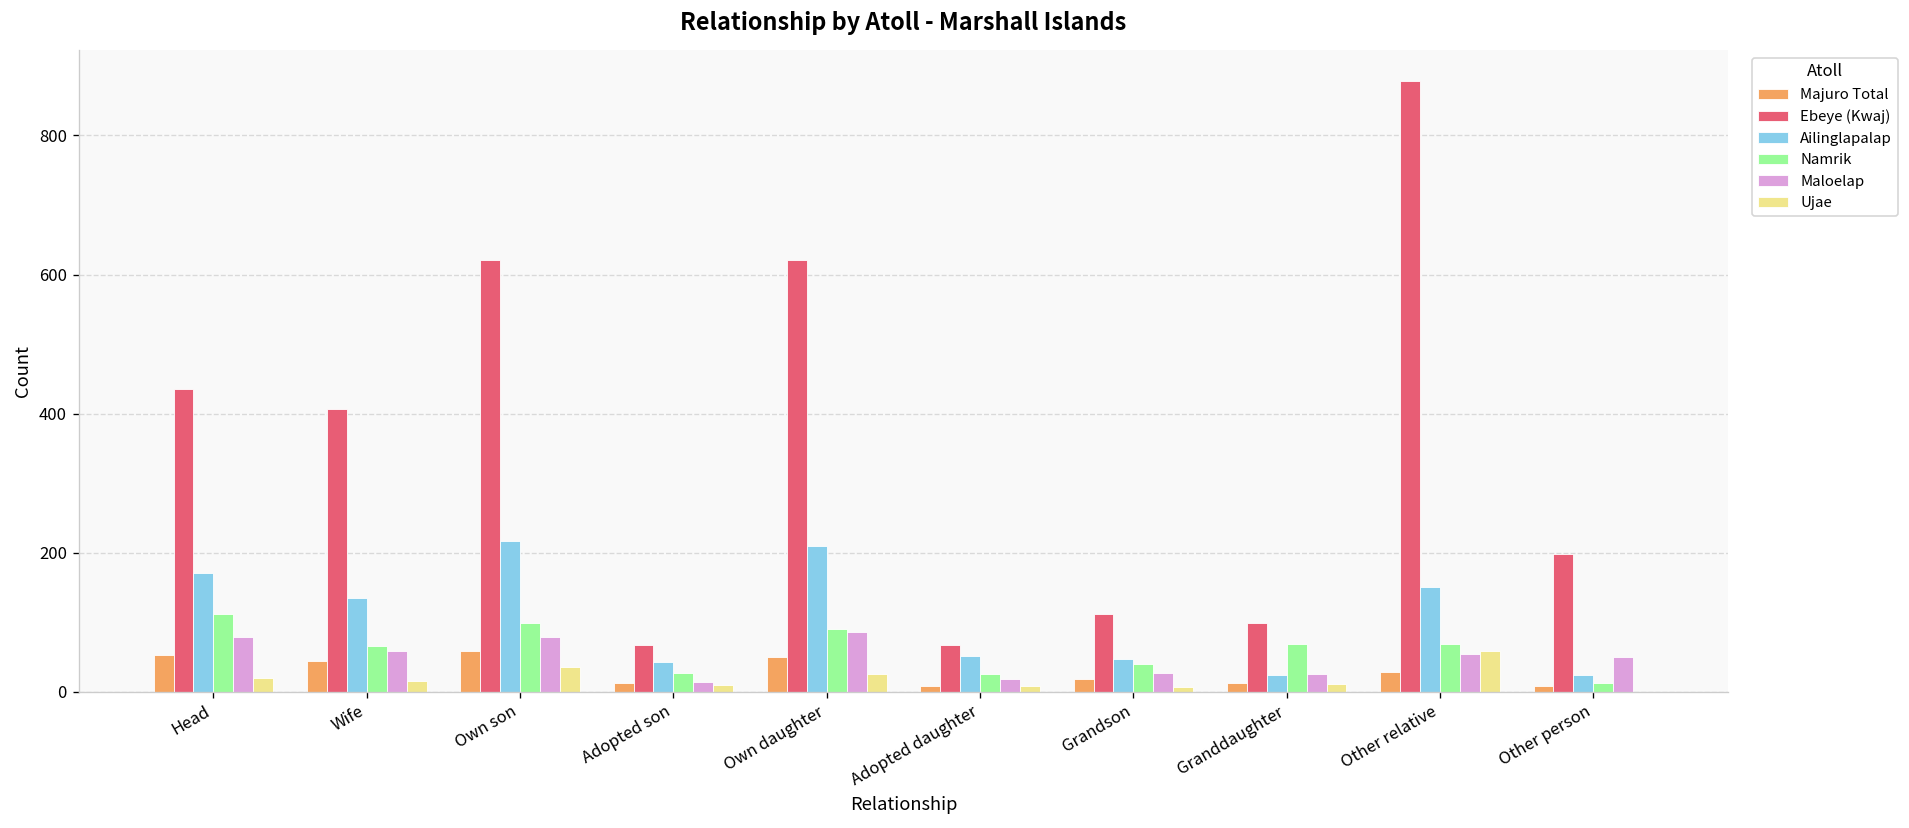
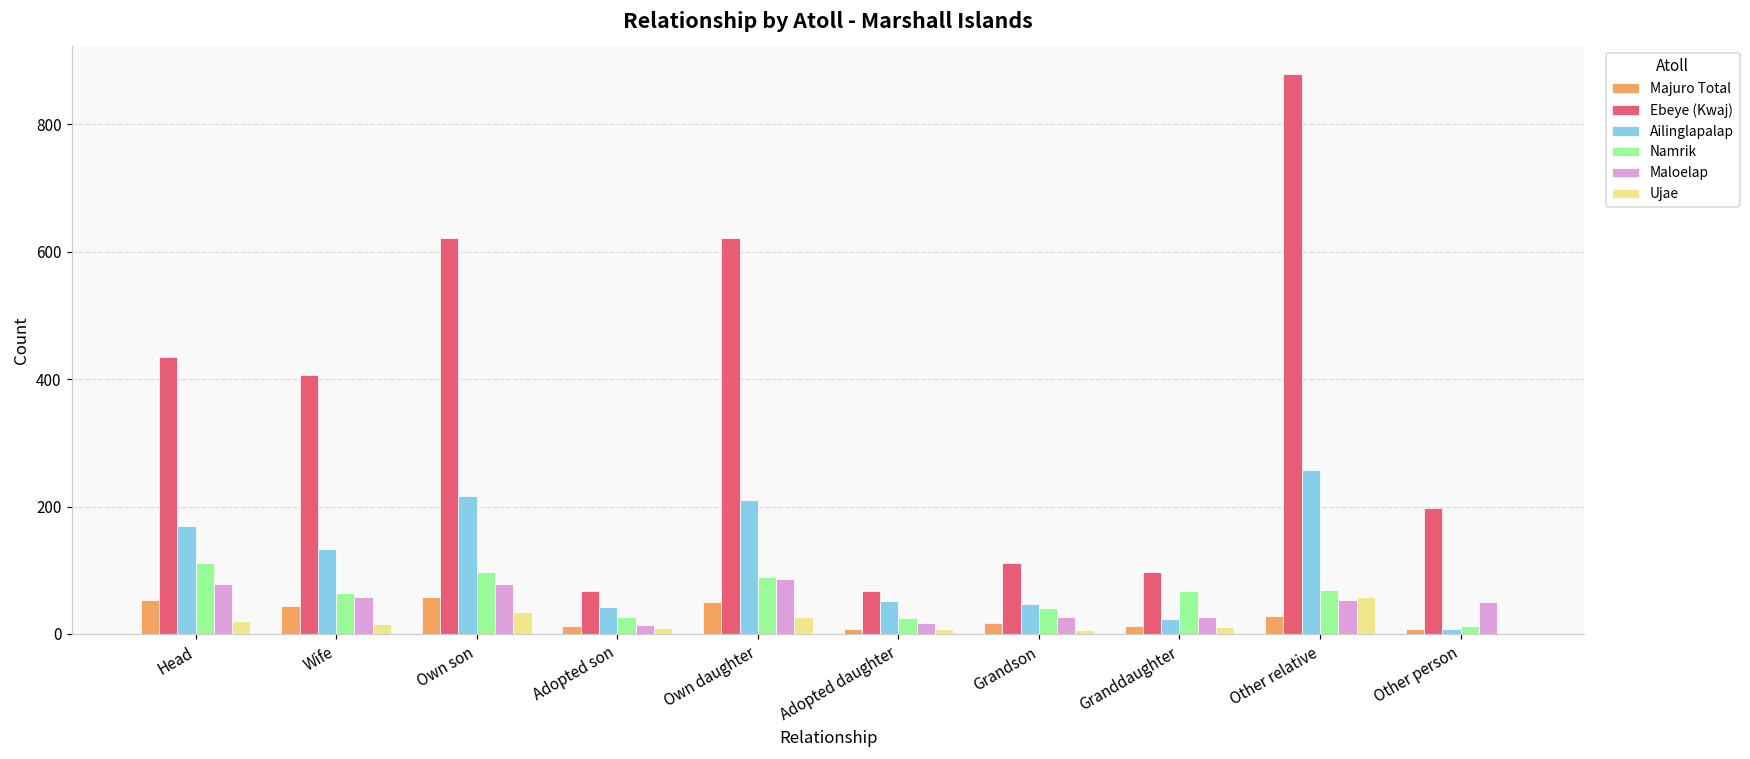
  {
    "Majuro Total": {
      "Head": 50,
      "Wife": 40,
      "Own son": 60,
      "Adopted son": 10,
      "Own daughter": 50,
      "Adopted daughter": 10,
      "Grandson": 20,
      "Granddaughter": 10,
      "Other relative": 30,
      "Other person": 10
    },
    "Ebeye (Kwaj)": {
      "Head": 440,
      "Wife": 410,
      "Own son": 620,
      "Adopted son": 70,
      "Own daughter": 620,
      "Adopted daughter": 70,
      "Grandson": 110,
      "Granddaughter": 100,
      "Other relative": 880,
      "Other person": 200
    },
    "Ailinglapalap": {
      "Head": 170,
      "Wife": 130,
      "Own son": 220,
      "Adopted son": 40,
      "Own daughter": 210,
      "Adopted daughter": 50,
      "Grandson": 50,
      "Granddaughter": 20,
-     "Other relative": 150,
-     "Other person": 20
+     "Other relative": 260,
+     "Other person": 10
    },
    "Namrik": {
      "Head": 110,
      "Wife": 70,
      "Own son": 100,
      "Adopted son": 30,
      "Own daughter": 90,
      "Adopted daughter": 30,
      "Grandson": 40,
      "Granddaughter": 70,
      "Other relative": 70,
      "Other person": 10
    },
    "Maloelap": {
      "Head": 80,
      "Wife": 60,
      "Own son": 80,
      "Adopted son": 10,
      "Own daughter": 90,
      "Adopted daughter": 20,
      "Grandson": 30,
      "Granddaughter": 30,
      "Other relative": 50,
      "Other person": 50
    },
    "Ujae": {
      "Head": 20,
      "Wife": 20,
      "Own son": 40,
      "Adopted son": 10,
      "Own daughter": 30,
      "Adopted daughter": 10,
      "Grandson": 10,
      "Granddaughter": 10,
      "Other relative": 60,
      "Other person": 0
    }
  }
